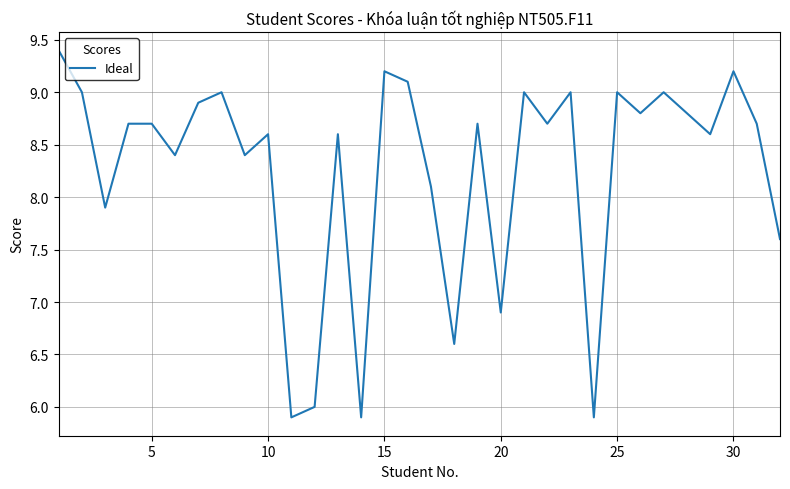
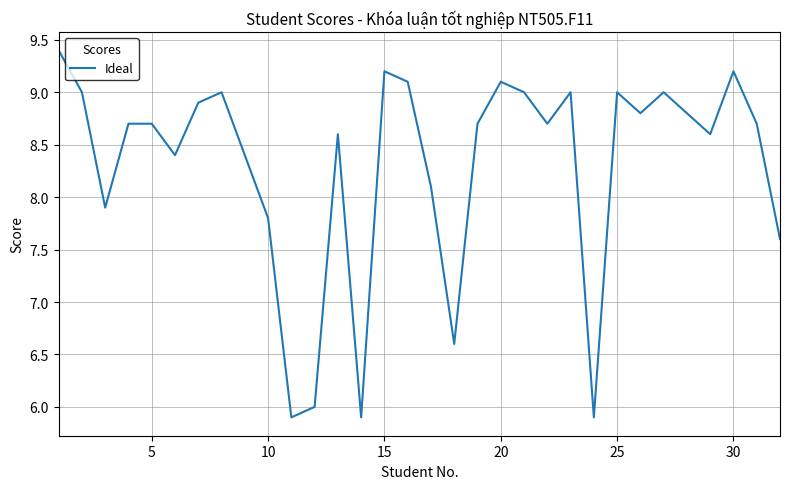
  {
    "5": 8.7,
-   "10": 8.6,
+   "10": 7.8,
    "15": 9.2,
-   "20": 6.9,
+   "20": 9.1,
    "25": 9.0,
    "30": 9.2
  }
